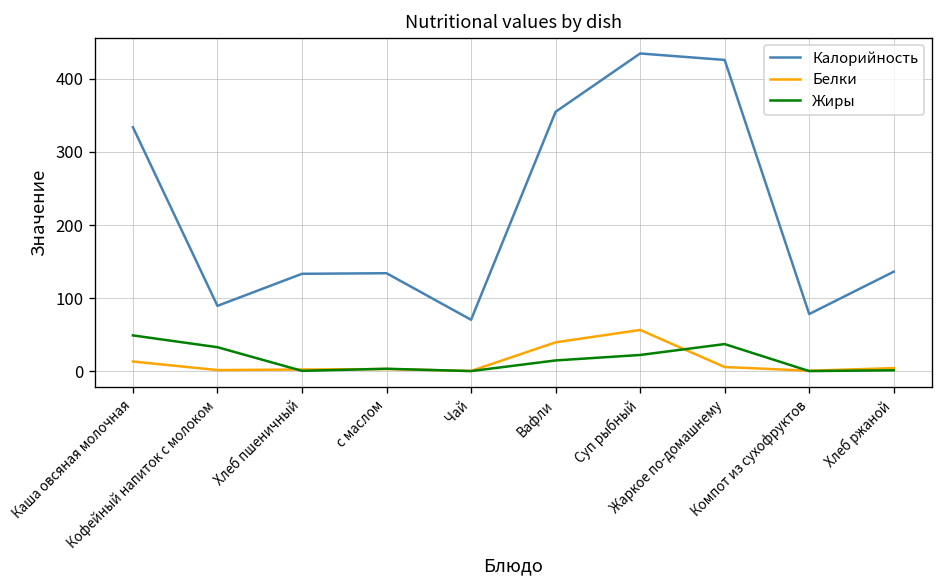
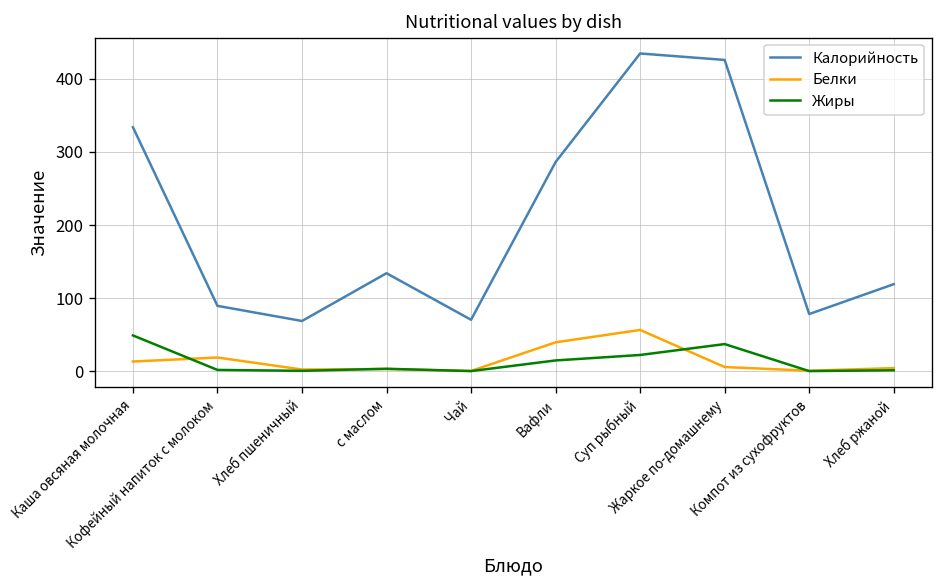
  {
    "Калорийность": {
      "Каша овсяная молочная": 330,
      "Кофейный напиток с молоком": 90,
-     "Хлеб пшеничный": 130,
+     "Хлеб пшеничный": 70,
      "с маслом": 130,
      "Чай": 70,
-     "Вафли": 360,
+     "Вафли": 290,
      "Суп рыбный": 430,
      "Жаркое по-домашнему": 430,
      "Компот из сухофруктов": 80,
-     "Хлеб ржаной": 140
+     "Хлеб ржаной": 120
    },
    "Белки": {
      "Каша овсяная молочная": 10,
-     "Кофейный напиток с молоком": 0,
+     "Кофейный напиток с молоком": 20,
      "Вафли": 40,
      "Суп рыбный": 60,
      "Жаркое по-домашнему": 10
    },
    "Жиры": {
      "Каша овсяная молочная": 50,
-     "Кофейный напиток с молоком": 30,
+     "Кофейный напиток с молоком": 0,
      "Вафли": 10,
      "Суп рыбный": 20,
      "Жаркое по-домашнему": 40
    }
  }
